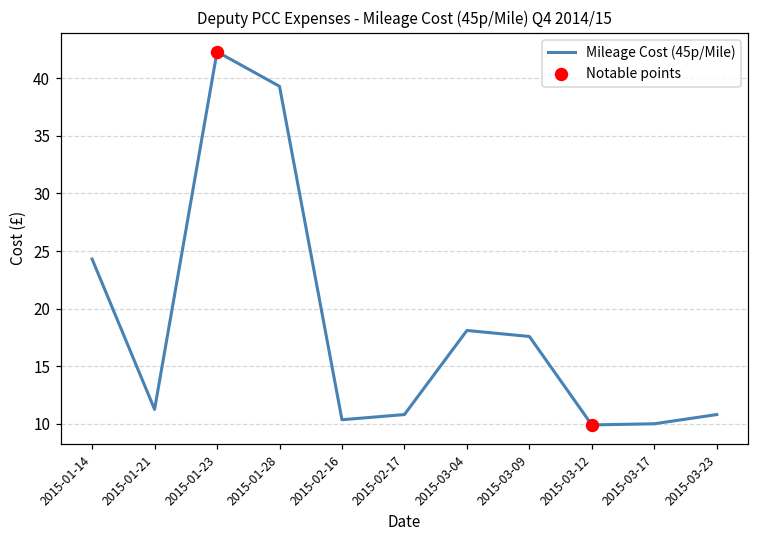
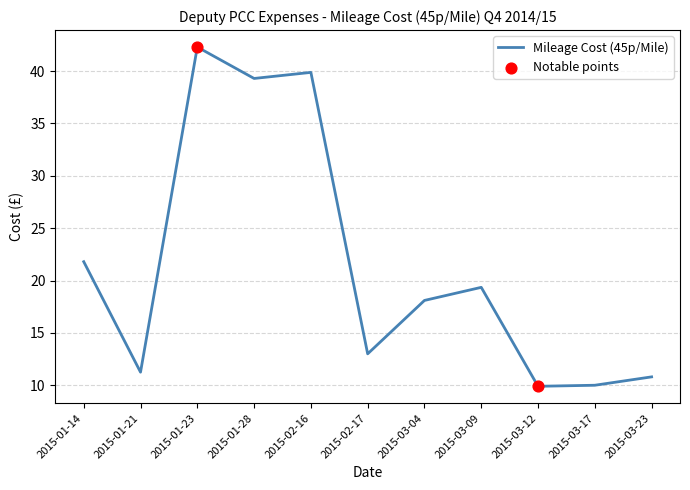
  {
    "Mileage Cost (45p/Mile)": {
-     "2015-01-14": 24.3,
+     "2015-01-14": 21.8,
      "2015-01-21": 11.3,
      "2015-01-28": 39.3,
-     "2015-02-16": 10.4,
-     "2015-02-17": 10.8,
+     "2015-02-16": 39.9,
+     "2015-02-17": 13.0,
      "2015-03-04": 18.1,
-     "2015-03-09": 17.6,
+     "2015-03-09": 19.4,
      "2015-03-17": 10.0,
      "2015-03-23": 10.8
    }
  }
